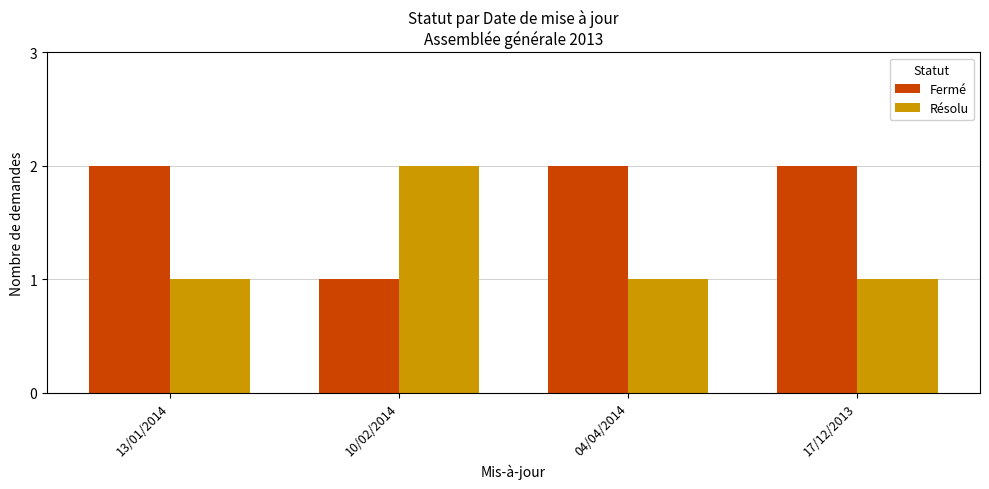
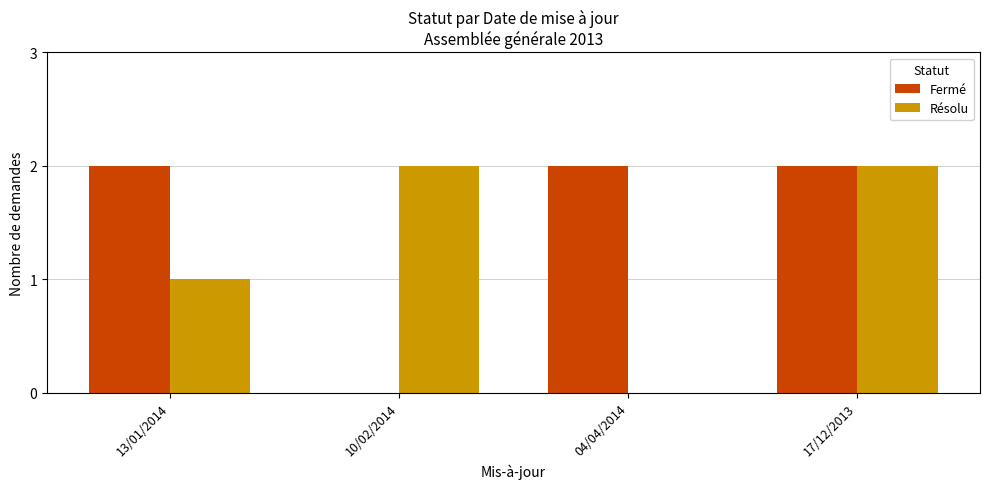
  {
    "Fermé": {
      "13/01/2014": 2,
-     "10/02/2014": 1,
+     "10/02/2014": 0,
      "04/04/2014": 2,
      "17/12/2013": 2
    },
    "Résolu": {
      "13/01/2014": 1,
      "10/02/2014": 2,
-     "04/04/2014": 1,
-     "17/12/2013": 1
+     "04/04/2014": 0,
+     "17/12/2013": 2
    }
  }
